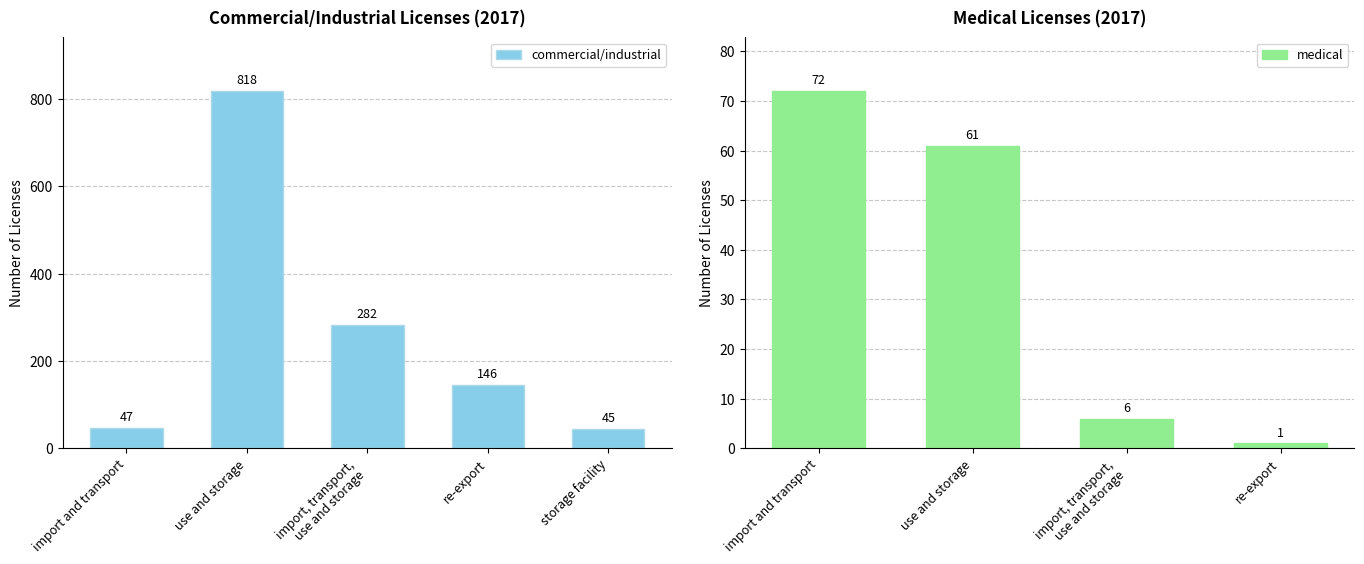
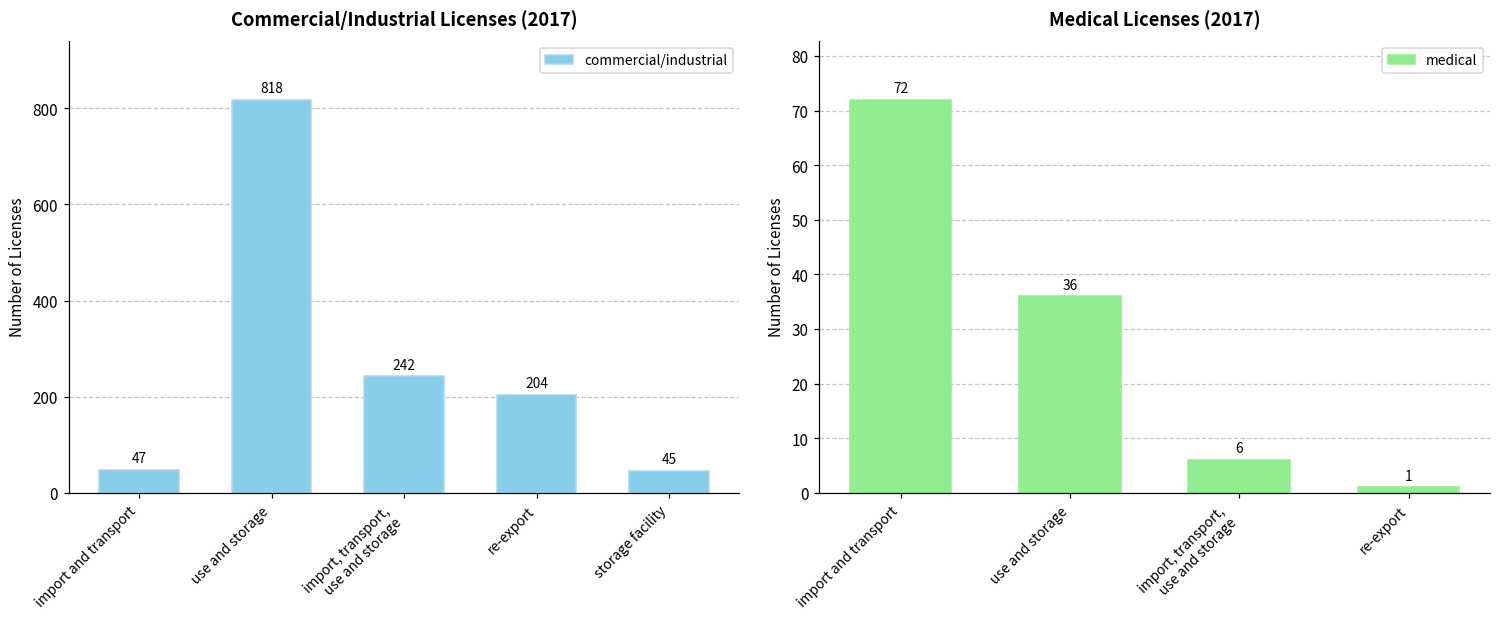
  {
    "Commercial/Industrial Licenses (2017)": {
      "import and transport": 47,
      "use and storage": 818,
-     "import, transport, use and storage": 282,
-     "re-export": 146,
+     "import, transport, use and storage": 242,
+     "re-export": 204,
      "storage facility": 45
    },
    "Medical Licenses (2017)": {
      "import and transport": 72,
-     "use and storage": 61,
+     "use and storage": 36,
      "import, transport, use and storage": 6,
      "re-export": 1
    }
  }
